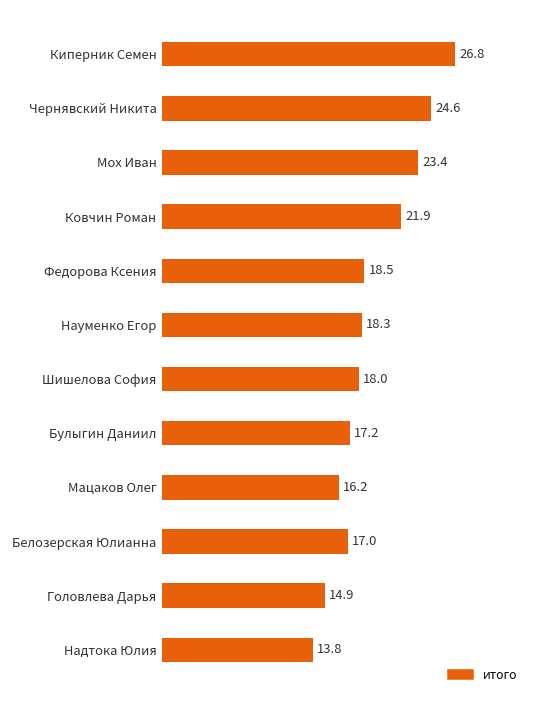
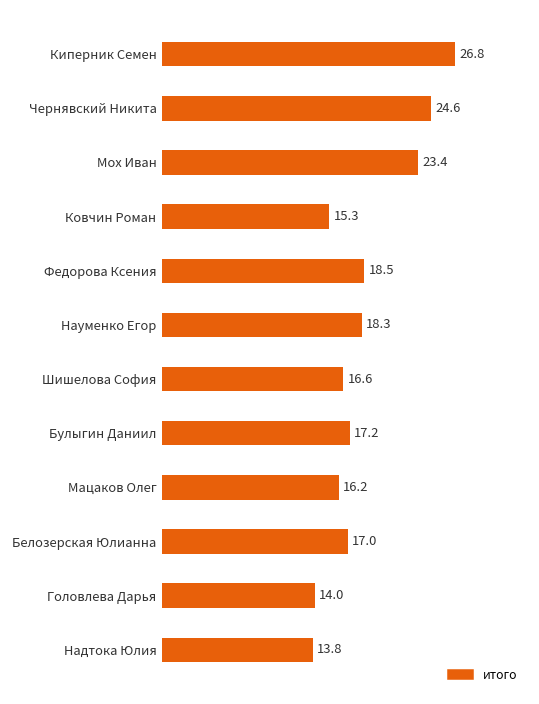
  {
    "Киперник Семен": 26.8,
    "Чернявский Никита": 24.6,
    "Мох Иван": 23.4,
-   "Ковчин Роман": 21.9,
+   "Ковчин Роман": 15.3,
    "Федорова Ксения": 18.5,
    "Науменко Егор": 18.3,
-   "Шишелова София": 18.0,
+   "Шишелова София": 16.6,
    "Булыгин Даниил": 17.2,
    "Мацаков Олег": 16.2,
    "Белозерская Юлианна": 17.0,
-   "Головлева Дарья": 14.9,
+   "Головлева Дарья": 14.0,
    "Надтока Юлия": 13.8
  }
